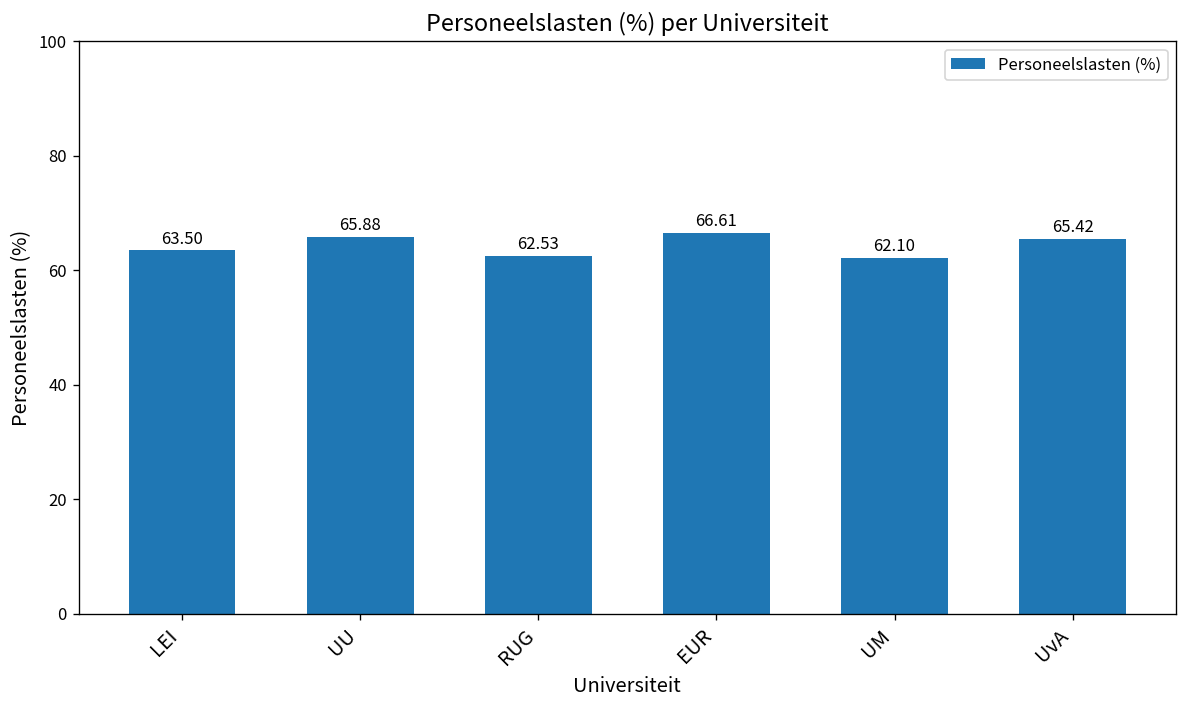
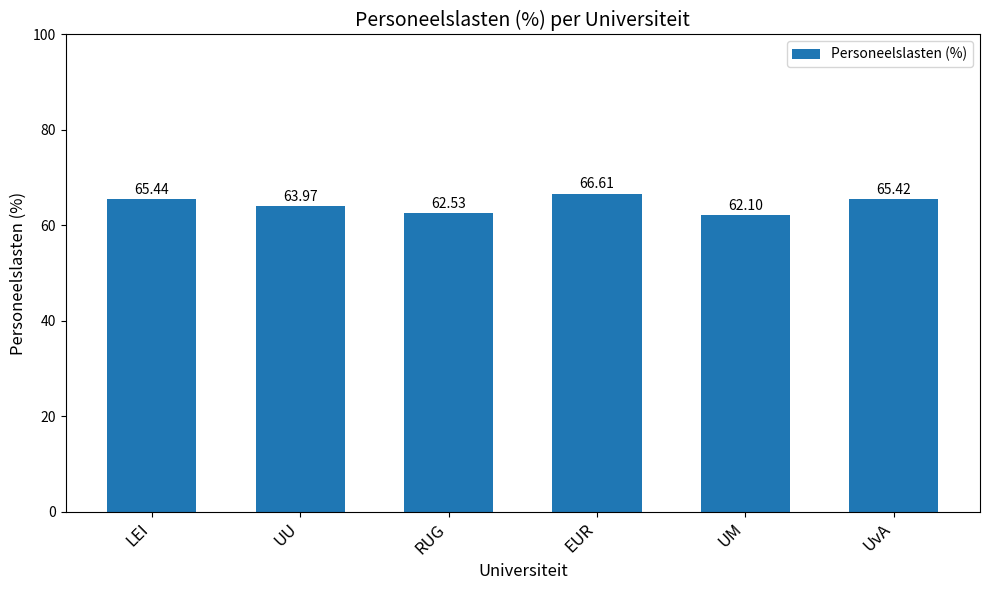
  {
-   "LEI": 63.50,
-   "UU": 65.88,
+   "LEI": 65.44,
+   "UU": 63.97,
    "RUG": 62.53,
    "EUR": 66.61,
    "UM": 62.10,
    "UvA": 65.42
  }
